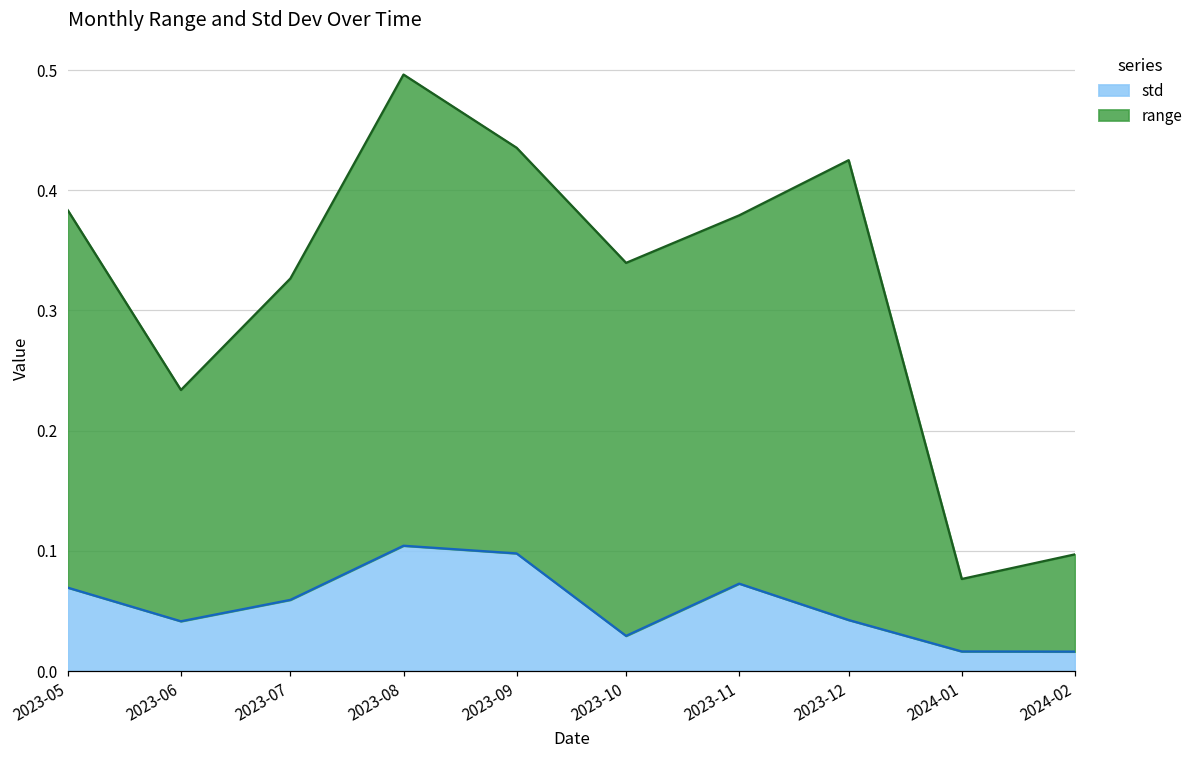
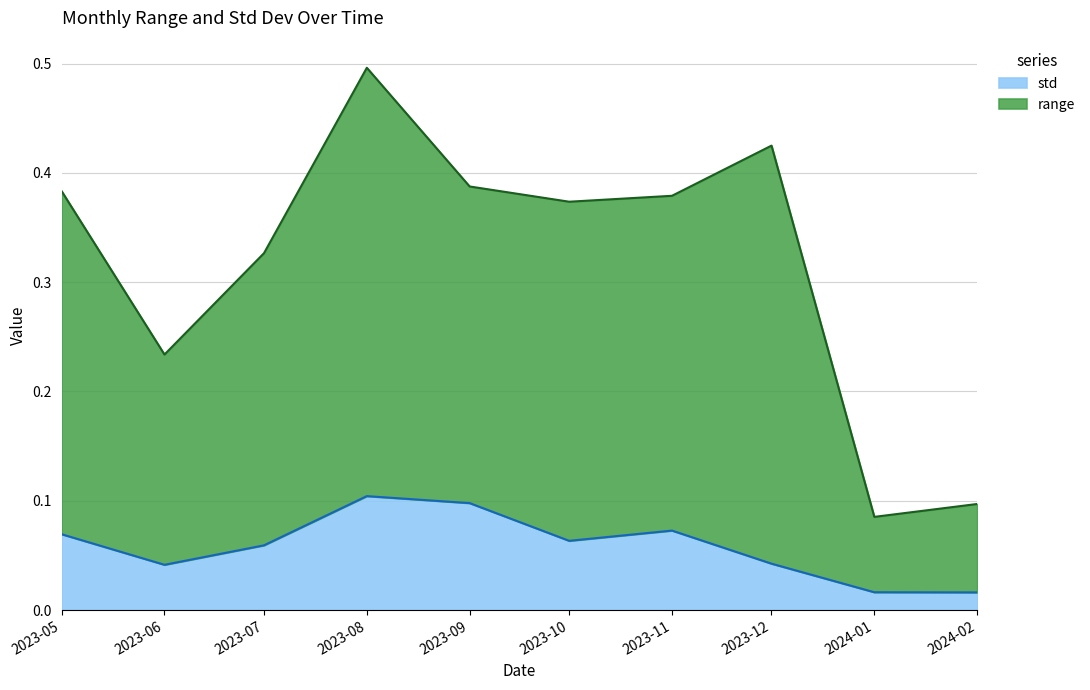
  {
    "std": {
      "2023-05": 0.069,
      "2023-06": 0.041,
      "2023-07": 0.059,
      "2023-08": 0.104,
      "2023-09": 0.098,
-     "2023-10": 0.029,
+     "2023-10": 0.063,
      "2023-11": 0.073,
      "2023-12": 0.042,
      "2024-01": 0.016,
      "2024-02": 0.016
    },
    "range": {
      "2023-05": 0.314,
      "2023-06": 0.192,
      "2023-07": 0.267,
      "2023-08": 0.392,
-     "2023-09": 0.337,
+     "2023-09": 0.290,
      "2023-10": 0.310,
      "2023-11": 0.306,
      "2023-12": 0.383,
-     "2024-01": 0.060,
+     "2024-01": 0.069,
      "2024-02": 0.081
    }
  }
